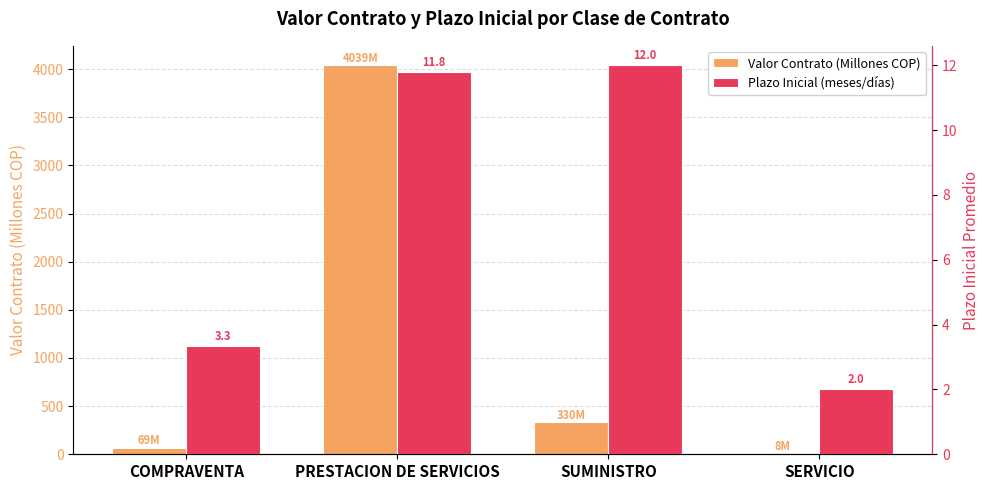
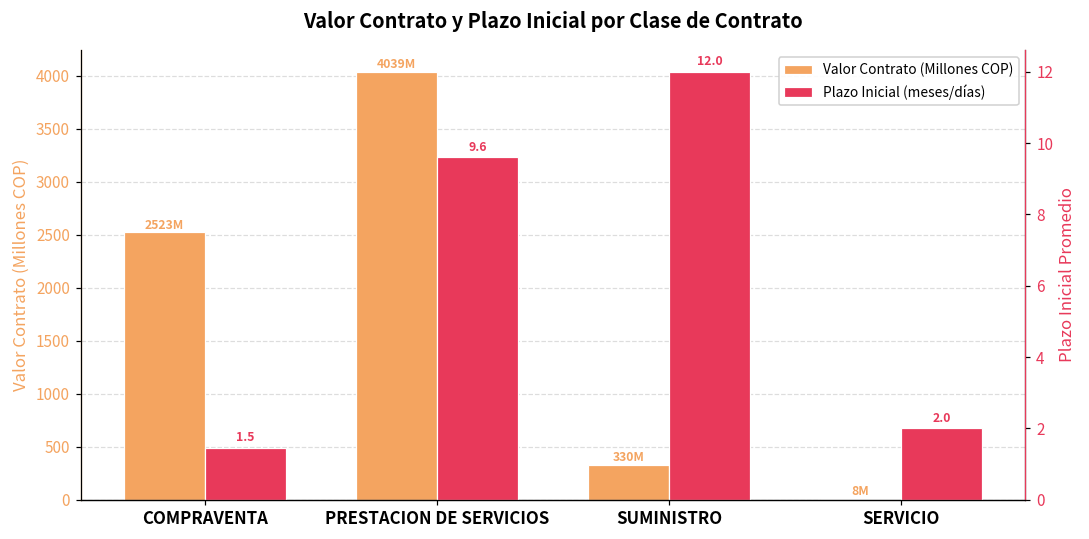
  {
    "Valor Contrato (Millones COP)": {
-     "COMPRAVENTA": "69M",
+     "COMPRAVENTA": "2523M",
      "PRESTACION DE SERVICIOS": "4039M",
      "SUMINISTRO": "330M",
      "SERVICIO": "8M"
    },
    "Plazo Inicial (meses/días)": {
-     "COMPRAVENTA": "3.3",
-     "PRESTACION DE SERVICIOS": "11.8",
+     "COMPRAVENTA": "1.5",
+     "PRESTACION DE SERVICIOS": "9.6",
      "SUMINISTRO": "12.0",
      "SERVICIO": "2.0"
    }
  }
